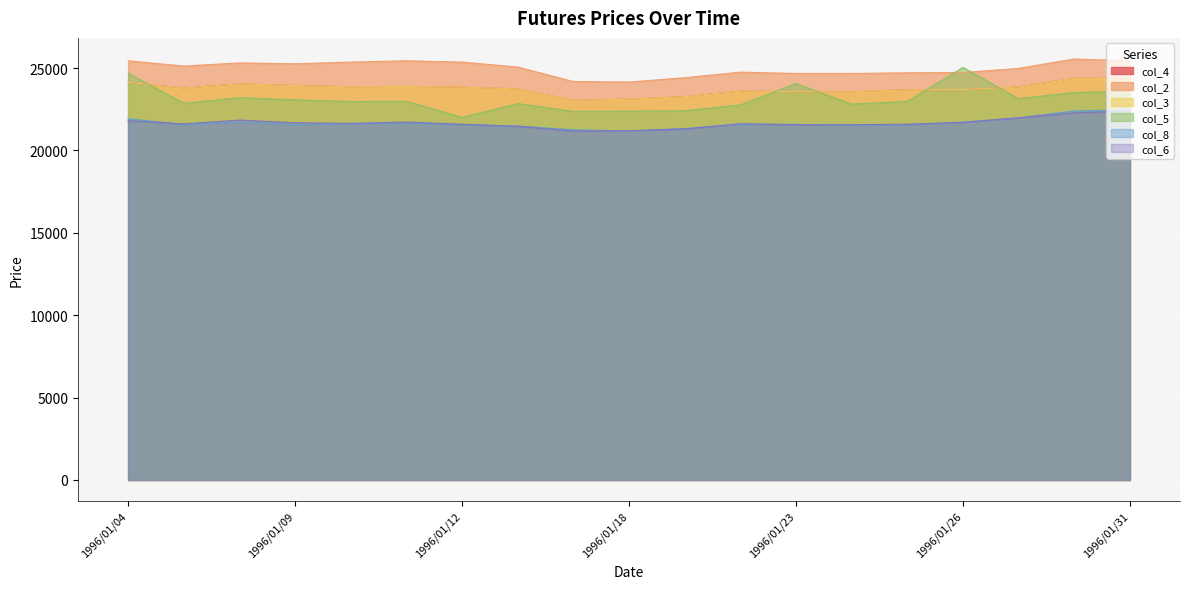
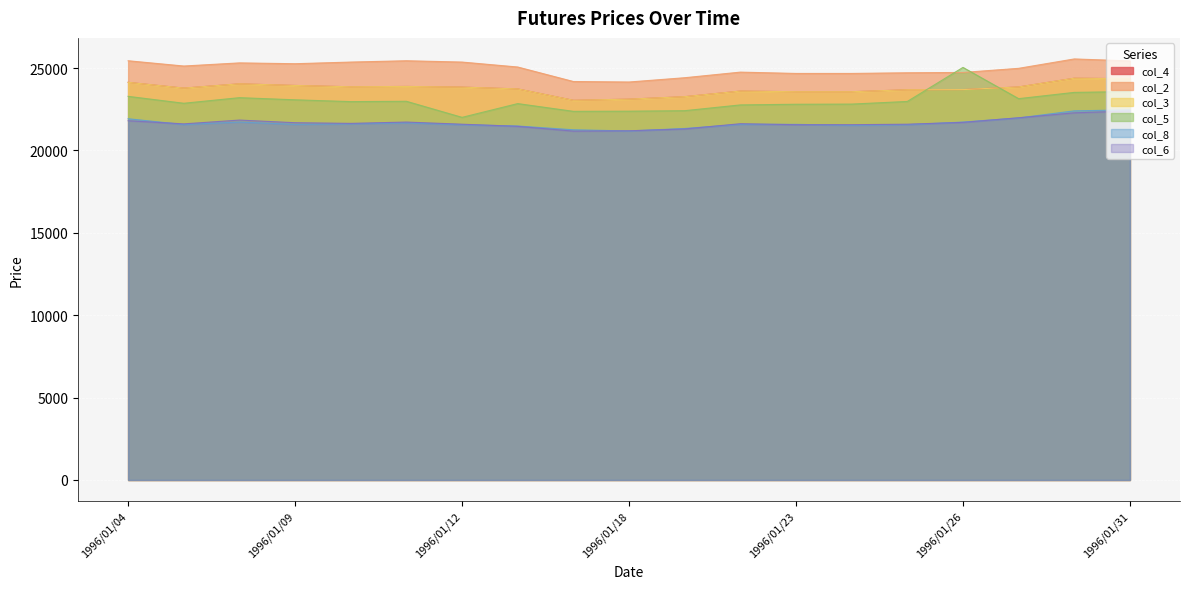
  {
    "col_5": {
-     "1996/01/04": 24700,
+     "1996/01/04": 23300,
      "1996/01/09": 23100,
      "1996/01/12": 22000,
      "1996/01/18": 22400,
-     "1996/01/23": 24100,
+     "1996/01/23": 22800,
      "1996/01/26": 25000
    }
  }
